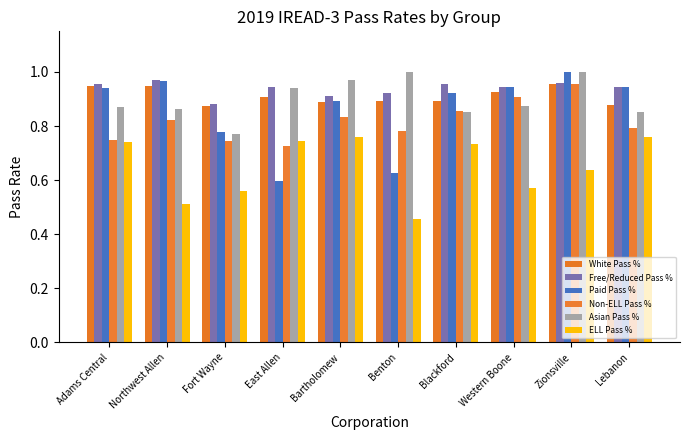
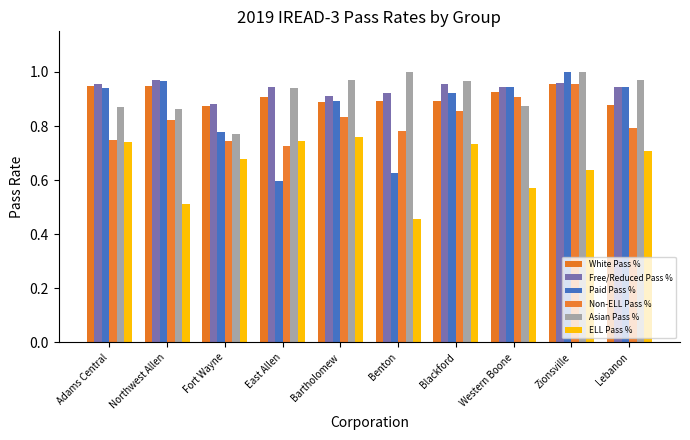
  {
    "Asian Pass %": {
      "Adams Central": 0.87,
      "Northwest Allen": 0.86,
      "Fort Wayne": 0.77,
      "East Allen": 0.94,
      "Bartholomew": 0.97,
      "Benton": 1.00,
-     "Blackford": 0.85,
+     "Blackford": 0.97,
      "Western Boone": 0.88,
      "Zionsville": 1.00,
-     "Lebanon": 0.85
+     "Lebanon": 0.97
    },
    "ELL Pass %": {
      "Adams Central": 0.74,
      "Northwest Allen": 0.51,
-     "Fort Wayne": 0.56,
+     "Fort Wayne": 0.68,
      "East Allen": 0.74,
      "Bartholomew": 0.76,
      "Benton": 0.46,
      "Blackford": 0.73,
      "Western Boone": 0.57,
      "Zionsville": 0.64,
-     "Lebanon": 0.76
+     "Lebanon": 0.71
    }
  }
